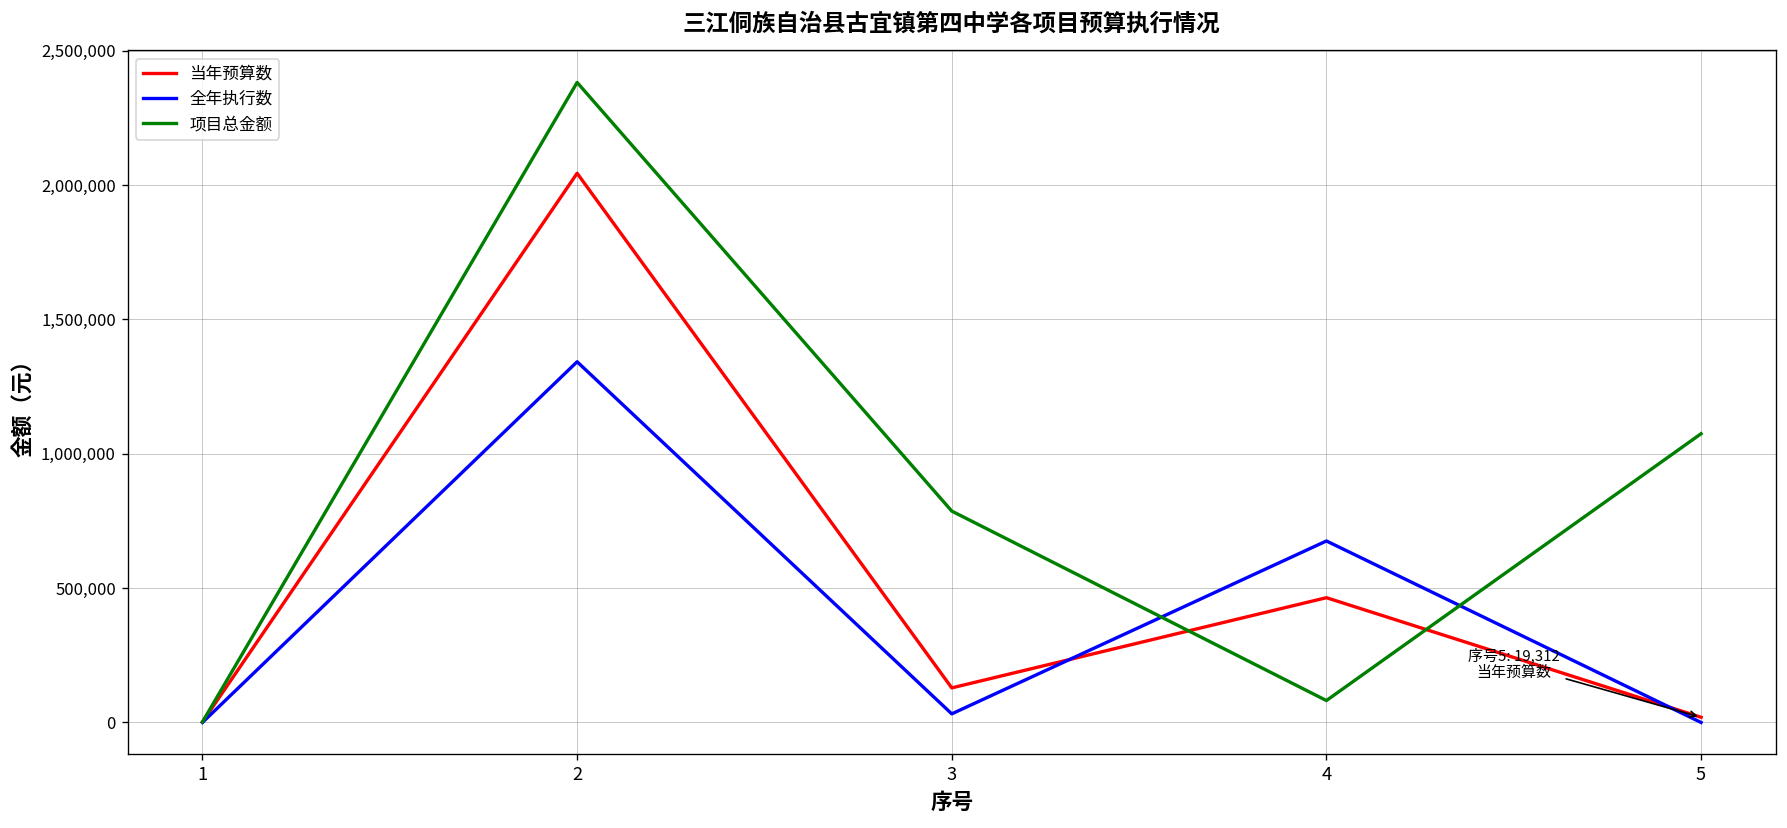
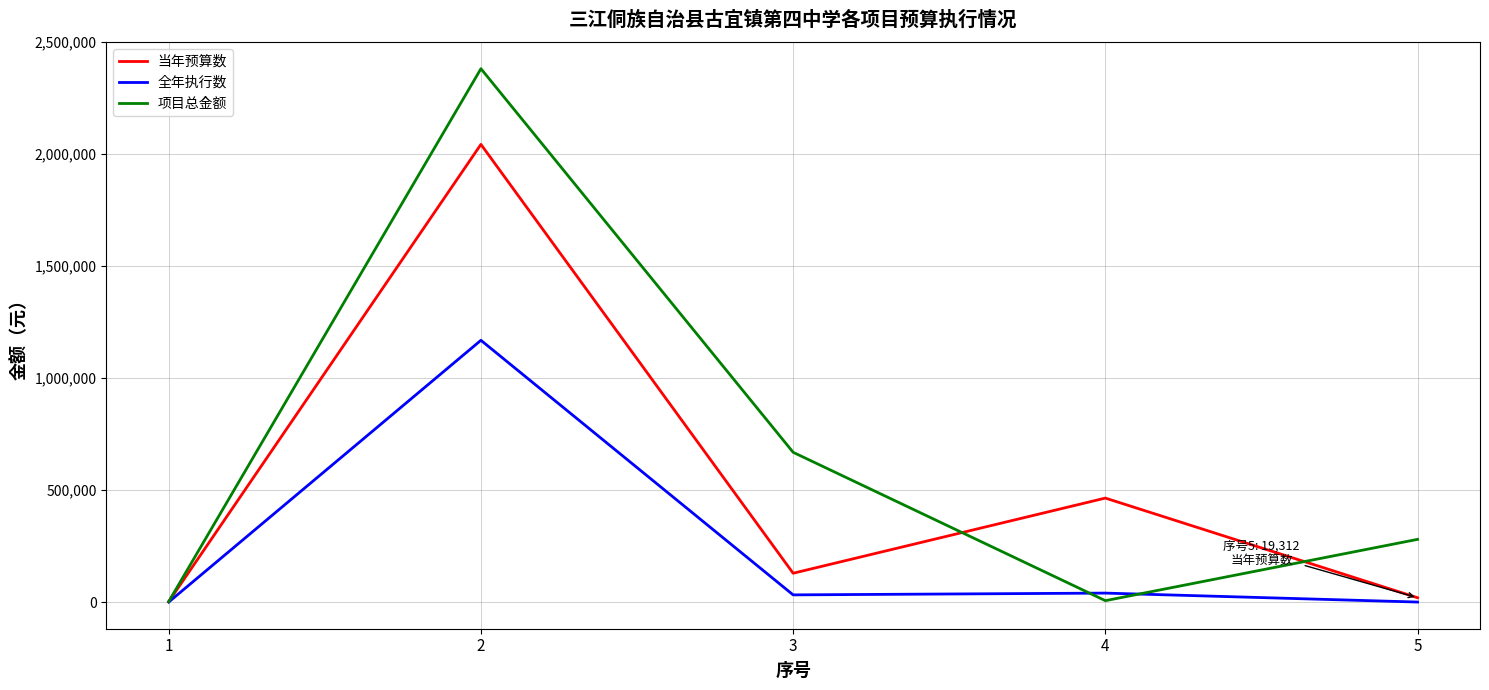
  {
    "当年预算数": {
      "5": "19,312"
    },
    "全年执行数": {
-     "2": "1,340,000",
+     "2": "1,170,000",
      "3": "30,000",
-     "4": "680,000",
+     "4": "40,000",
      "5": "0"
    },
    "项目总金额": {
      "2": "2,380,000",
-     "3": "790,000",
-     "4": "80,000",
-     "5": "1,070,000"
+     "3": "670,000",
+     "4": "10,000",
+     "5": "280,000"
    }
  }
